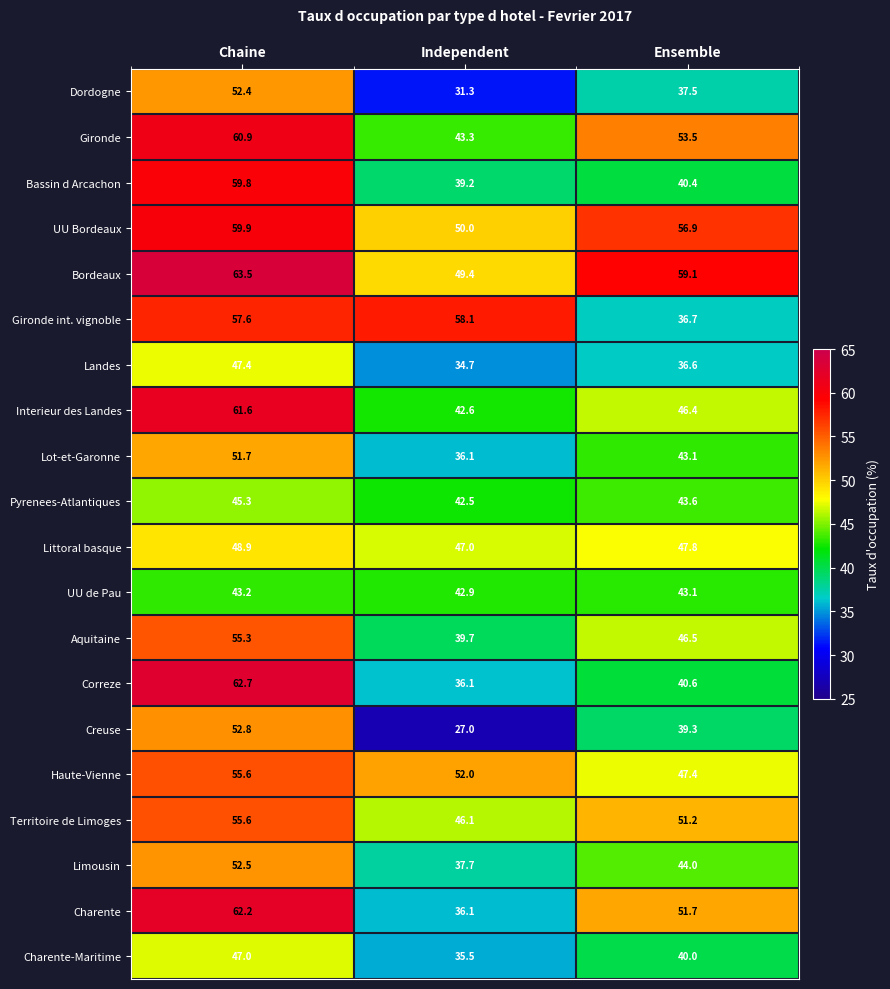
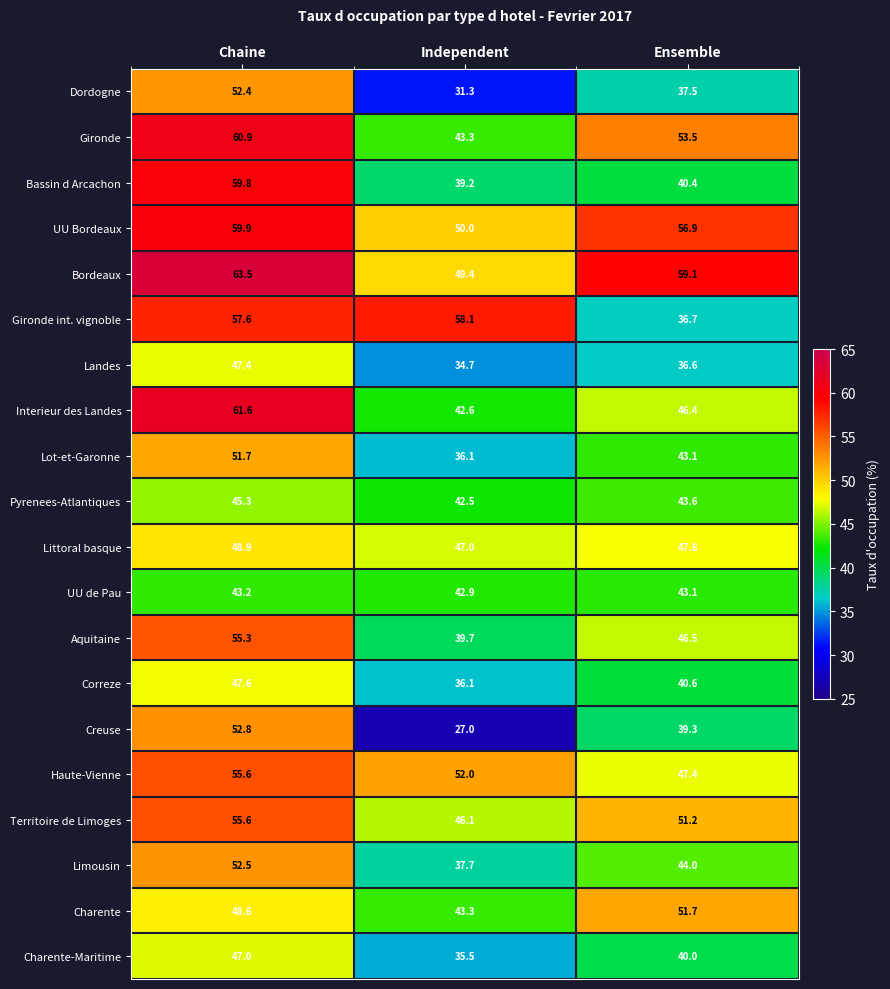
  {
    "Dordogne": {
      "Chaine": 52.4,
      "Independent": 31.3,
      "Ensemble": 37.5
    },
    "Gironde": {
      "Chaine": 60.9,
      "Independent": 43.3,
      "Ensemble": 53.5
    },
    "Bassin d Arcachon": {
      "Chaine": 59.8,
      "Independent": 39.2,
      "Ensemble": 40.4
    },
    "UU Bordeaux": {
      "Chaine": 59.9,
      "Independent": 50.0,
      "Ensemble": 56.9
    },
    "Bordeaux": {
      "Chaine": 63.5,
      "Independent": 49.4,
      "Ensemble": 59.1
    },
    "Gironde int. vignoble": {
      "Chaine": 57.6,
      "Independent": 58.1,
      "Ensemble": 36.7
    },
    "Landes": {
      "Chaine": 47.4,
      "Independent": 34.7,
      "Ensemble": 36.6
    },
    "Interieur des Landes": {
      "Chaine": 61.6,
      "Independent": 42.6,
      "Ensemble": 46.4
    },
    "Lot-et-Garonne": {
      "Chaine": 51.7,
      "Independent": 36.1,
      "Ensemble": 43.1
    },
    "Pyrenees-Atlantiques": {
      "Chaine": 45.3,
      "Independent": 42.5,
      "Ensemble": 43.6
    },
    "Littoral basque": {
      "Chaine": 48.9,
      "Independent": 47.0,
      "Ensemble": 47.8
    },
    "UU de Pau": {
      "Chaine": 43.2,
      "Independent": 42.9,
      "Ensemble": 43.1
    },
    "Aquitaine": {
      "Chaine": 55.3,
      "Independent": 39.7,
      "Ensemble": 46.5
    },
    "Correze": {
-     "Chaine": 62.7,
+     "Chaine": 47.6,
      "Independent": 36.1,
      "Ensemble": 40.6
    },
    "Creuse": {
      "Chaine": 52.8,
      "Independent": 27.0,
      "Ensemble": 39.3
    },
    "Haute-Vienne": {
      "Chaine": 55.6,
      "Independent": 52.0,
      "Ensemble": 47.4
    },
    "Territoire de Limoges": {
      "Chaine": 55.6,
      "Independent": 46.1,
      "Ensemble": 51.2
    },
    "Limousin": {
      "Chaine": 52.5,
      "Independent": 37.7,
      "Ensemble": 44.0
    },
    "Charente": {
-     "Chaine": 62.2,
-     "Independent": 36.1,
+     "Chaine": 48.6,
+     "Independent": 43.3,
      "Ensemble": 51.7
    },
    "Charente-Maritime": {
      "Chaine": 47.0,
      "Independent": 35.5,
      "Ensemble": 40.0
    }
  }
